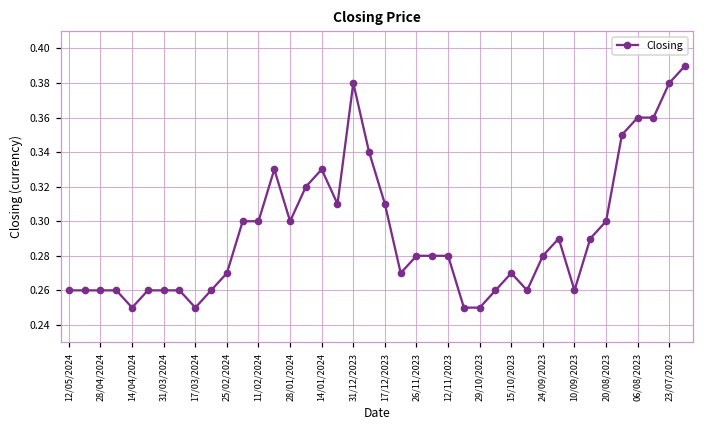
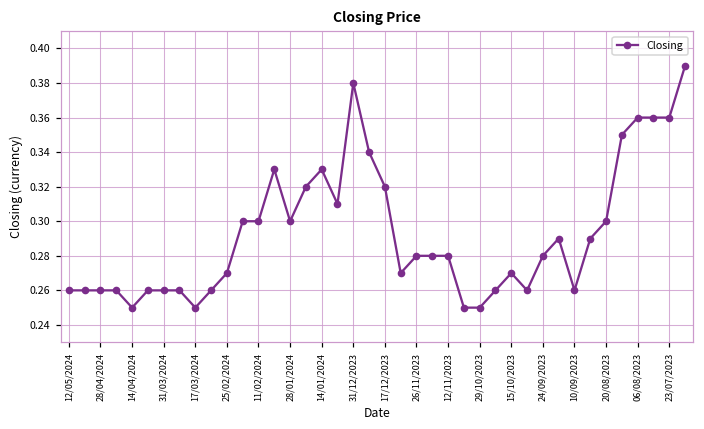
  {
    "12/05/2024": 0.26,
    "28/04/2024": 0.26,
    "14/04/2024": 0.25,
    "31/03/2024": 0.26,
    "17/03/2024": 0.25,
    "25/02/2024": 0.27,
    "11/02/2024": 0.30,
    "28/01/2024": 0.30,
    "14/01/2024": 0.33,
    "31/12/2023": 0.38,
-   "17/12/2023": 0.31,
+   "17/12/2023": 0.32,
    "26/11/2023": 0.28,
    "12/11/2023": 0.28,
    "29/10/2023": 0.25,
    "15/10/2023": 0.27,
    "24/09/2023": 0.28,
    "10/09/2023": 0.26,
    "20/08/2023": 0.30,
    "06/08/2023": 0.36,
-   "23/07/2023": 0.38
+   "23/07/2023": 0.36
  }
